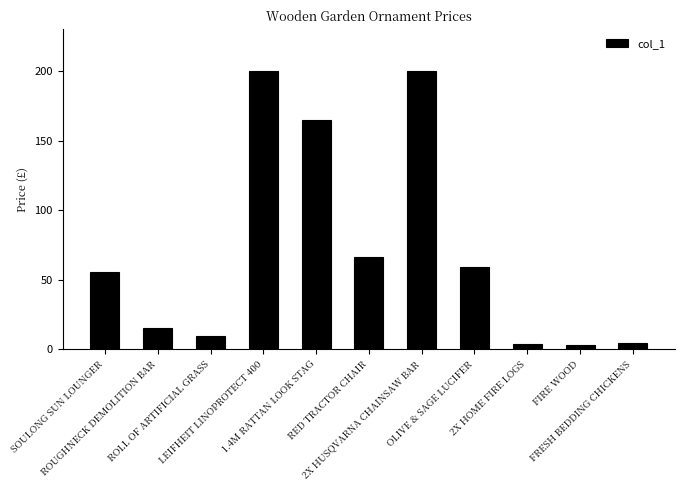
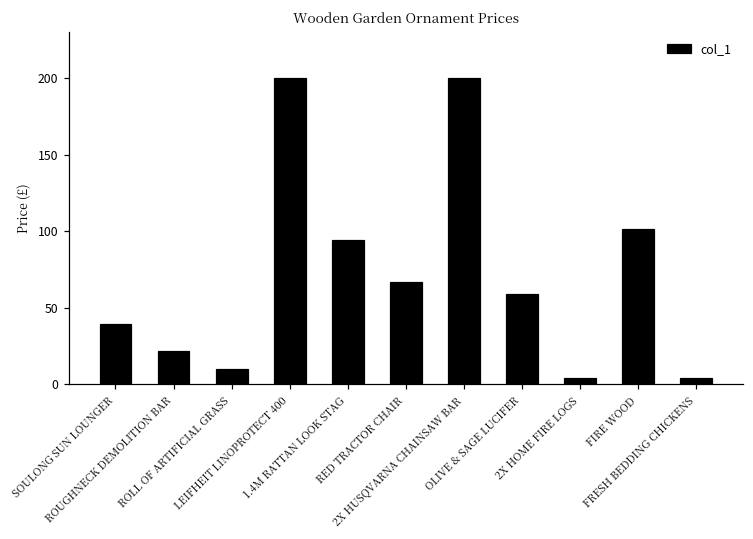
  {
-   "SOULONG SUN LOUNGER": 56,
-   "ROUGHNECK DEMOLITION BAR": 15,
+   "SOULONG SUN LOUNGER": 40,
+   "ROUGHNECK DEMOLITION BAR": 22,
    "ROLL OF ARTIFICIAL GRASS": 10,
    "LEIFHEIT LINOPROTECT 400": 200,
-   "1.4M RATTAN LOOK STAG": 164,
+   "1.4M RATTAN LOOK STAG": 94,
    "RED TRACTOR CHAIR": 67,
    "2X HUSQVARNA CHAINSAW BAR": 200,
    "OLIVE & SAGE LUCIFER": 59,
    "2X HOME FIRE LOGS": 4,
-   "FIRE WOOD": 3,
+   "FIRE WOOD": 102,
    "FRESH BEDDING CHICKENS": 5
  }
